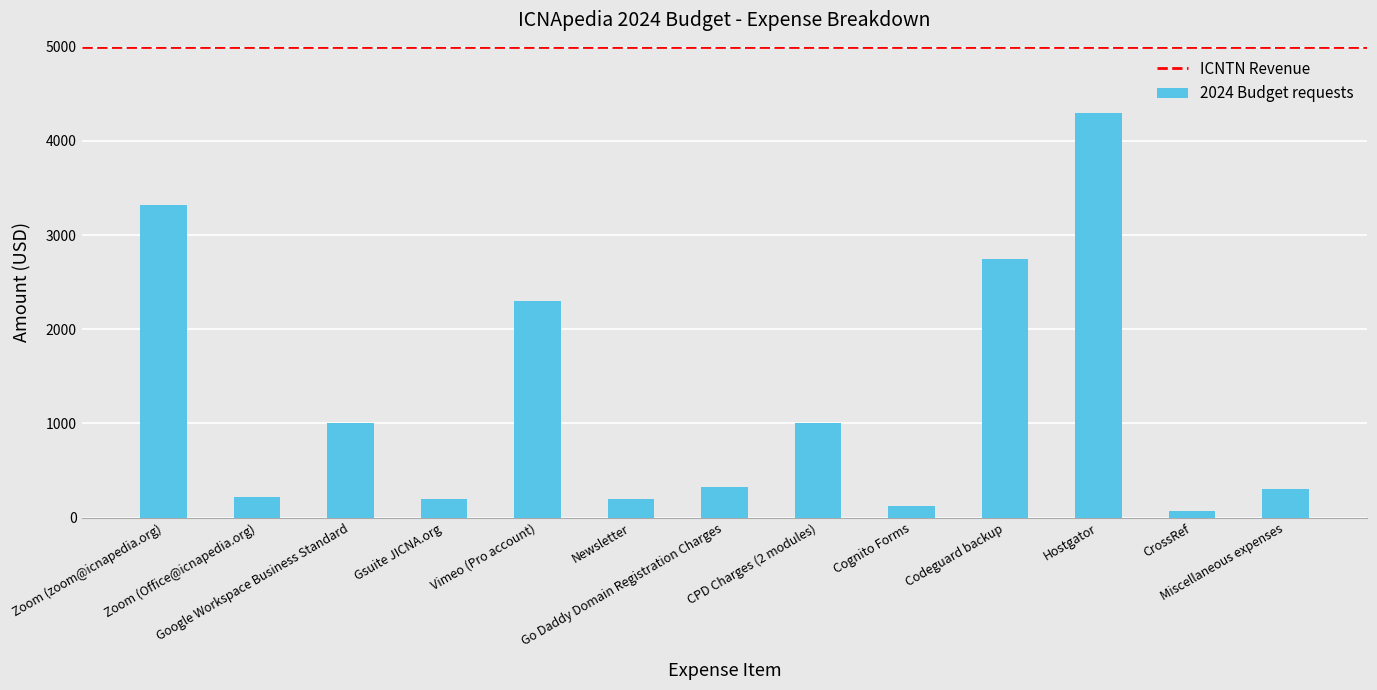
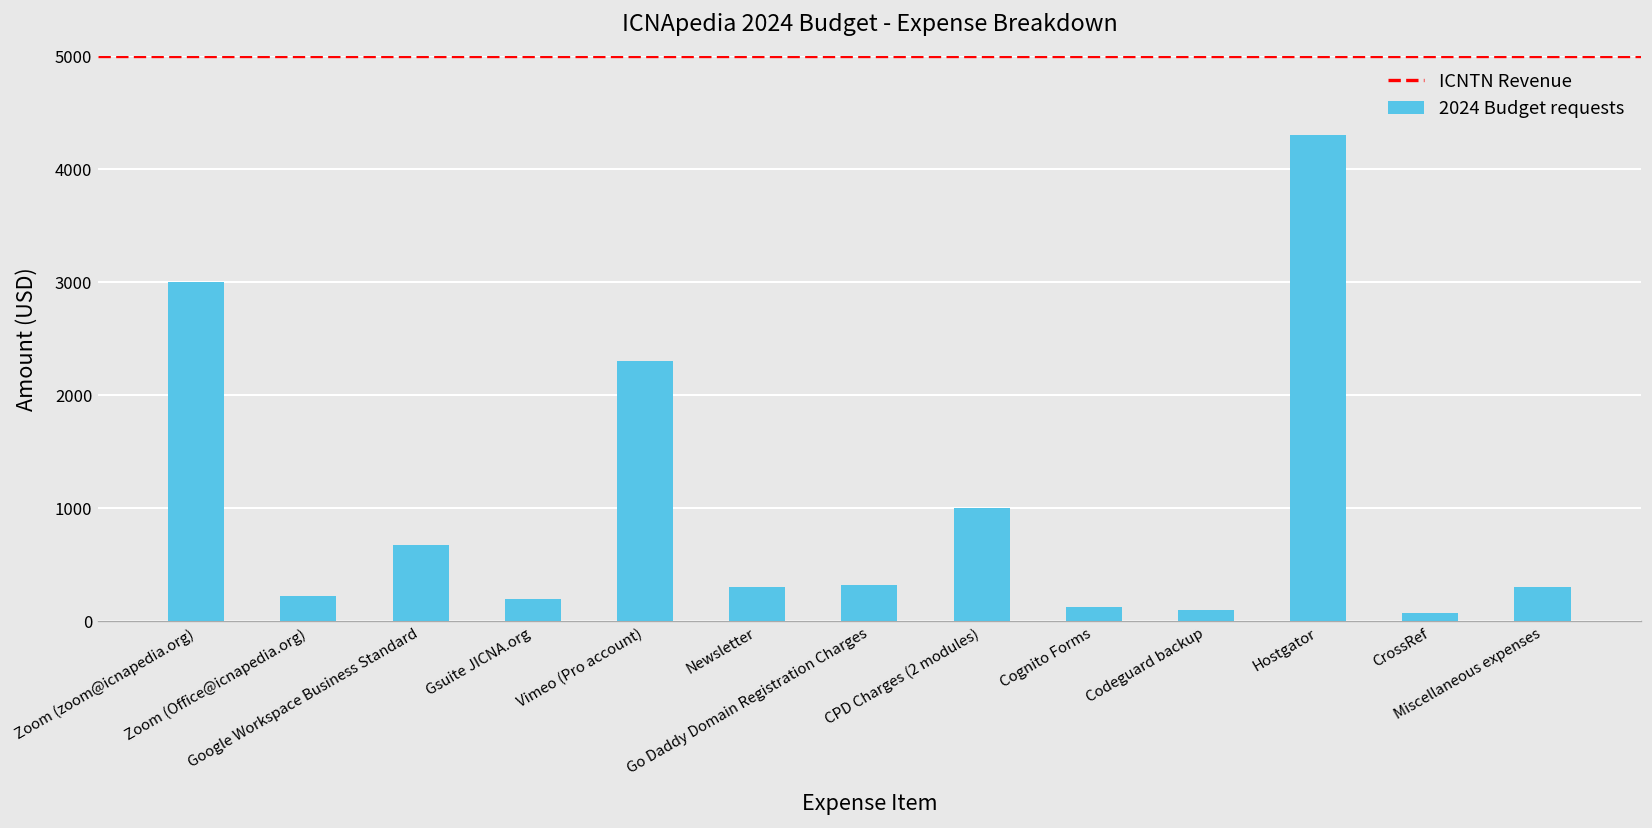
  {
-   "Zoom (zoom@icnapedia.org)": 3300,
+   "Zoom (zoom@icnapedia.org)": 3000,
    "Zoom (Office@icnapedia.org)": 200,
-   "Google Workspace Business Standard": 1000,
+   "Google Workspace Business Standard": 700,
    "Gsuite JICNA.org": 200,
    "Vimeo (Pro account)": 2300,
-   "Newsletter": 200,
+   "Newsletter": 300,
    "Go Daddy Domain Registration Charges": 300,
    "CPD Charges (2 modules)": 1000,
    "Cognito Forms": 100,
-   "Codeguard backup": 2700,
+   "Codeguard backup": 100,
    "Hostgator": 4300,
    "CrossRef": 100,
    "Miscellaneous expenses": 300
  }
